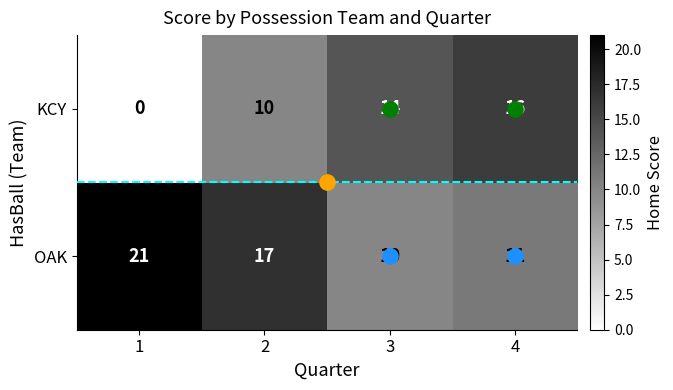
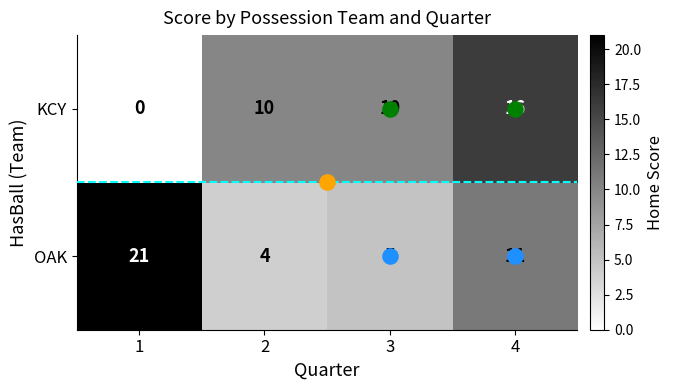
  {
    "KCY": {
      "1": 0,
      "2": 10,
-     "3": 14
+     "3": 10
    },
    "OAK": {
      "1": 21,
-     "2": 17,
-     "3": 10
+     "2": 4,
+     "3": 5
    }
  }
